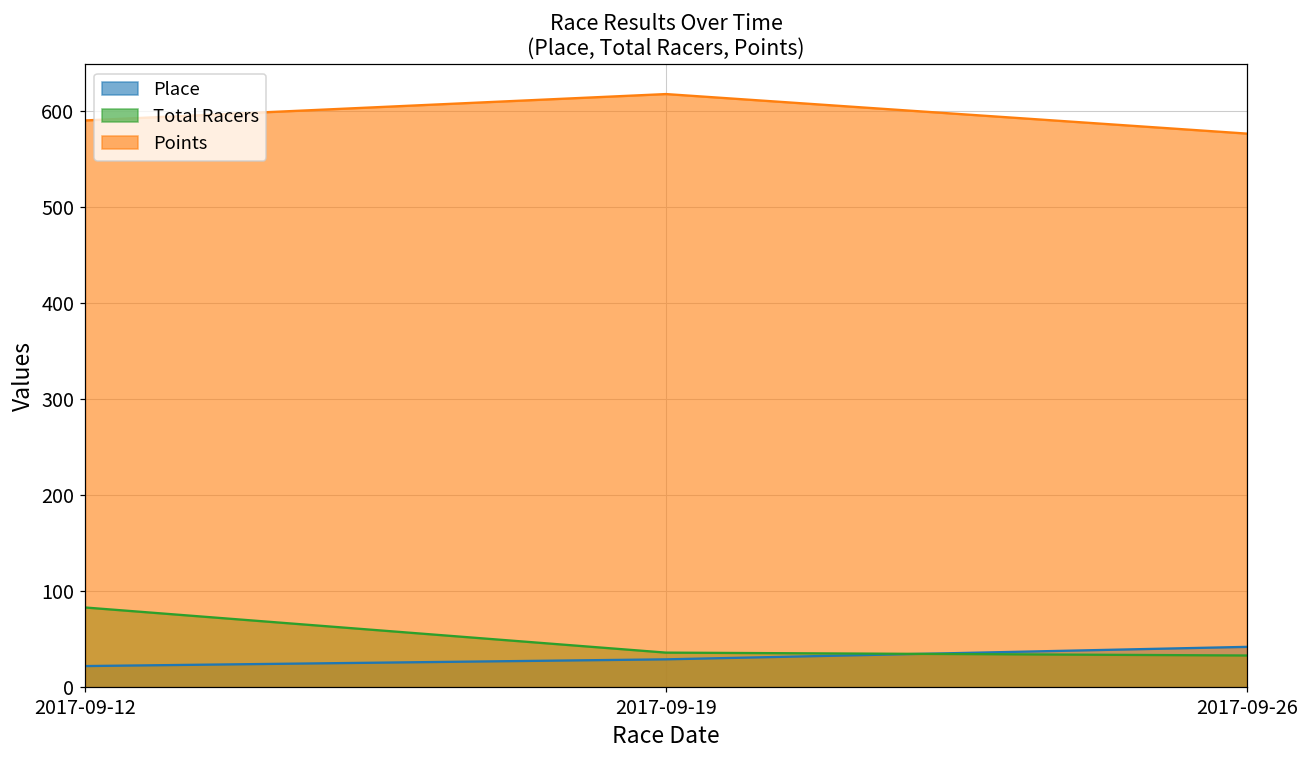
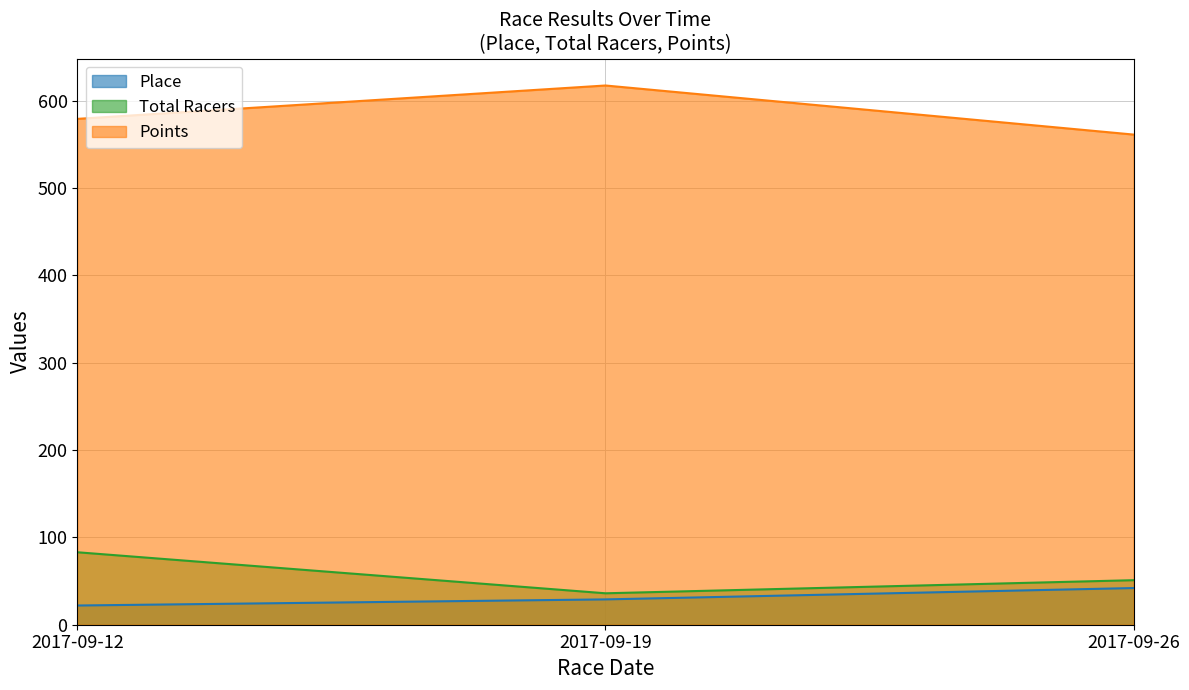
  {
    "Place": {
      "2017-09-12": 20,
      "2017-09-19": 30,
      "2017-09-26": 40
    },
    "Total Racers": {
      "2017-09-12": 80,
      "2017-09-19": 40,
-     "2017-09-26": 30
+     "2017-09-26": 50
    },
    "Points": {
-     "2017-09-12": 590,
+     "2017-09-12": 580,
      "2017-09-19": 620,
-     "2017-09-26": 580
+     "2017-09-26": 560
    }
  }
